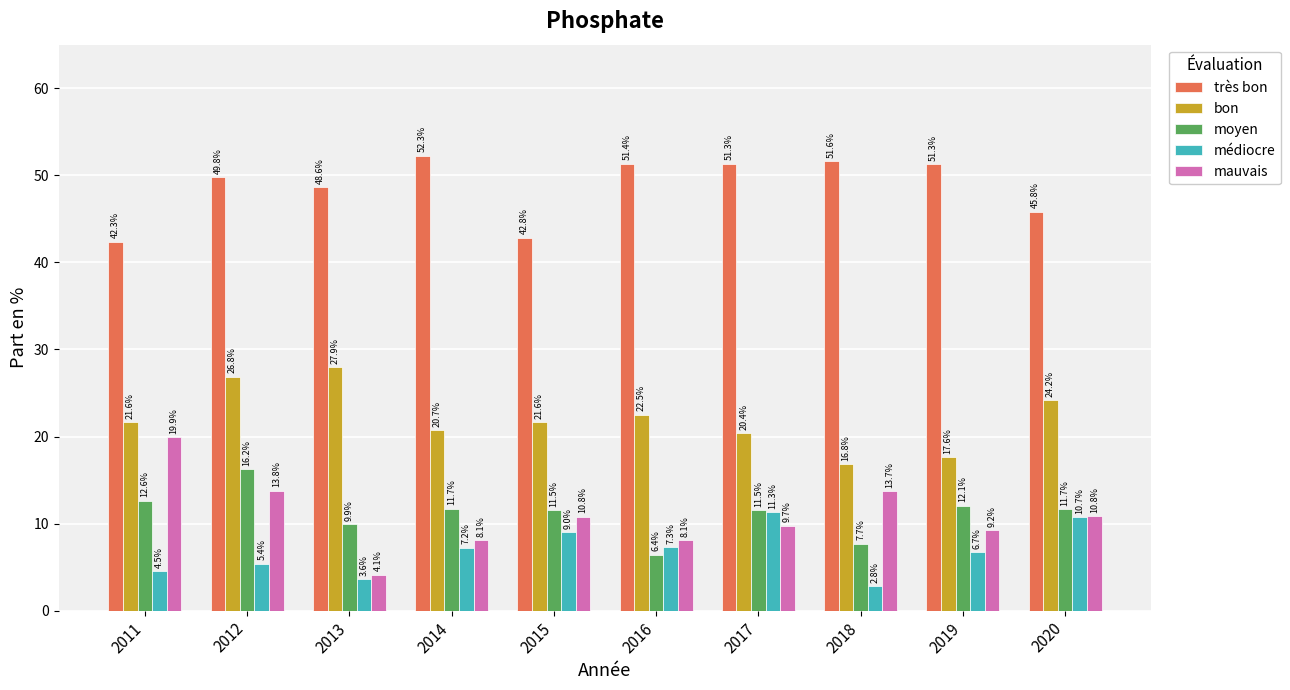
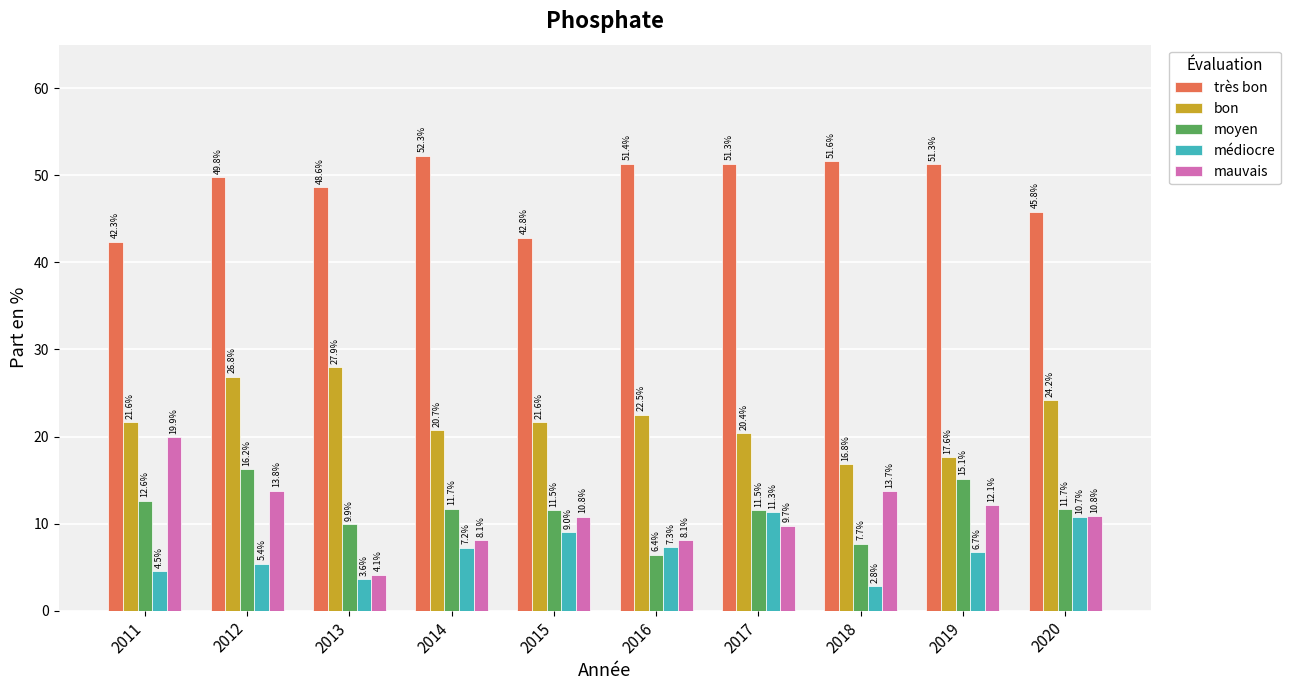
  {
    "très bon": {
      "2011": "42.3%",
      "2012": "49.8%",
      "2013": "48.6%",
      "2014": "52.3%",
      "2015": "42.8%",
      "2016": "51.4%",
      "2017": "51.3%",
      "2018": "51.6%",
      "2019": "51.3%",
      "2020": "45.8%"
    },
    "bon": {
      "2011": "21.6%",
      "2012": "26.8%",
      "2013": "27.9%",
      "2014": "20.7%",
      "2015": "21.6%",
      "2016": "22.5%",
      "2017": "20.4%",
      "2018": "16.8%",
      "2019": "17.6%",
      "2020": "24.2%"
    },
    "moyen": {
      "2011": "12.6%",
      "2012": "16.2%",
      "2013": "9.9%",
      "2014": "11.7%",
      "2015": "11.5%",
      "2016": "6.4%",
      "2017": "11.5%",
      "2018": "7.7%",
-     "2019": "12.1%",
+     "2019": "15.1%",
      "2020": "11.7%"
    },
    "médiocre": {
      "2011": "4.5%",
      "2012": "5.4%",
      "2013": "3.6%",
      "2014": "7.2%",
      "2015": "9.0%",
      "2016": "7.3%",
      "2017": "11.3%",
      "2018": "2.8%",
      "2019": "6.7%",
      "2020": "10.7%"
    },
    "mauvais": {
      "2011": "19.9%",
      "2012": "13.8%",
      "2013": "4.1%",
      "2014": "8.1%",
      "2015": "10.8%",
      "2016": "8.1%",
      "2017": "9.7%",
      "2018": "13.7%",
-     "2019": "9.2%",
+     "2019": "12.1%",
      "2020": "10.8%"
    }
  }
